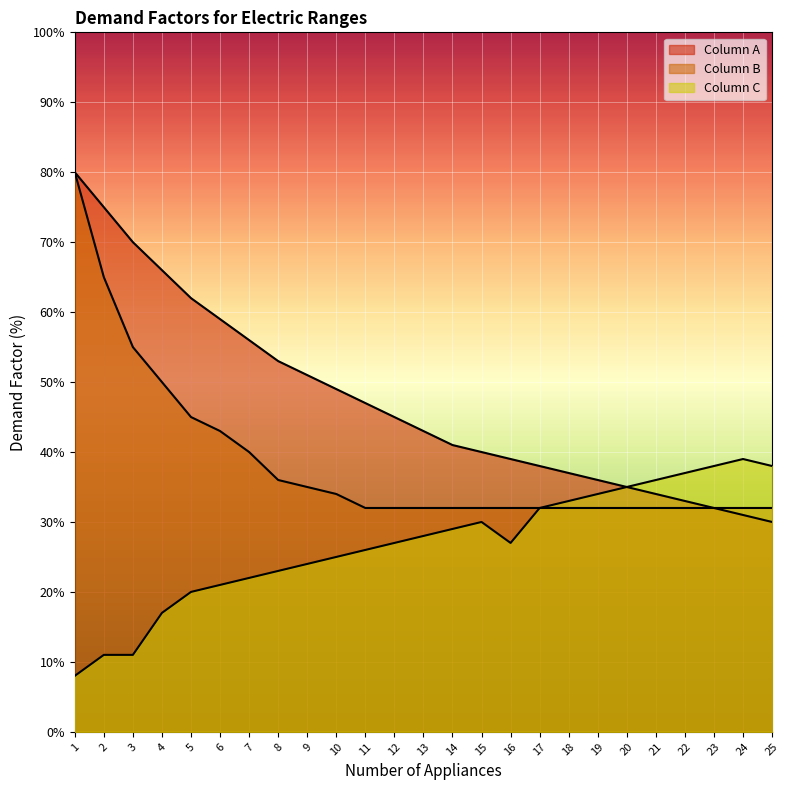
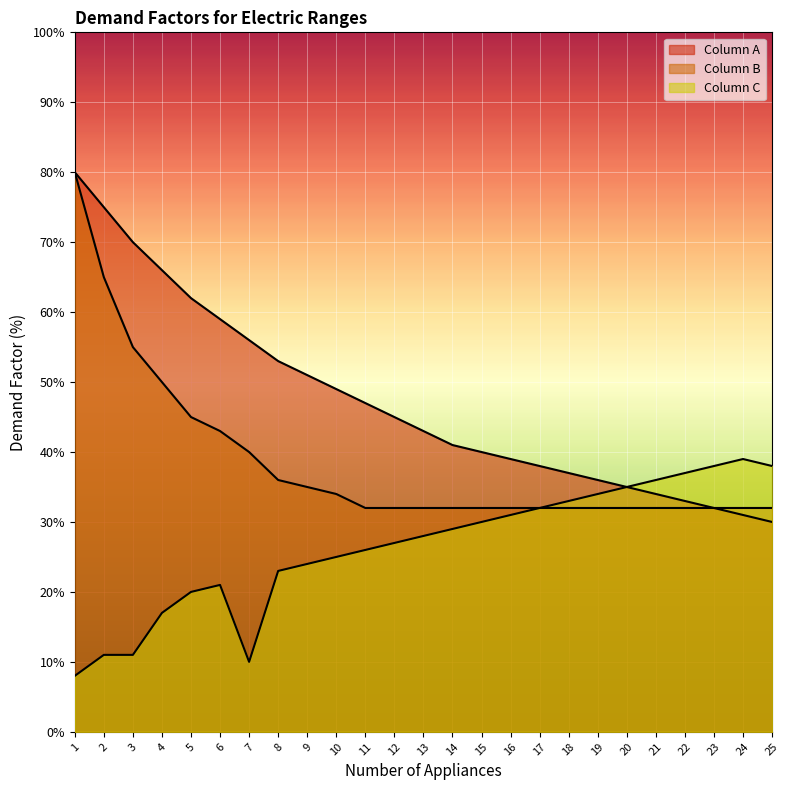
  {
    "Column C": {
      "1": "8%",
      "2": "11%",
      "3": "11%",
      "4": "17%",
      "5": "20%",
      "6": "21%",
-     "7": "22%",
+     "7": "10%",
      "8": "23%",
      "9": "24%",
      "10": "25%",
      "11": "26%",
      "12": "27%",
      "13": "28%",
      "14": "29%",
      "15": "30%",
-     "16": "27%",
+     "16": "31%",
      "18": "33%",
      "19": "34%",
      "21": "36%",
      "22": "37%",
      "23": "38%",
      "24": "39%",
      "25": "38%"
    }
  }
